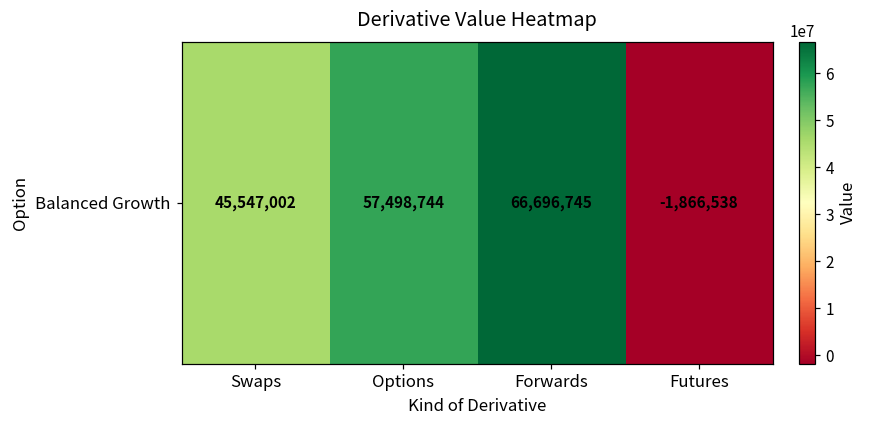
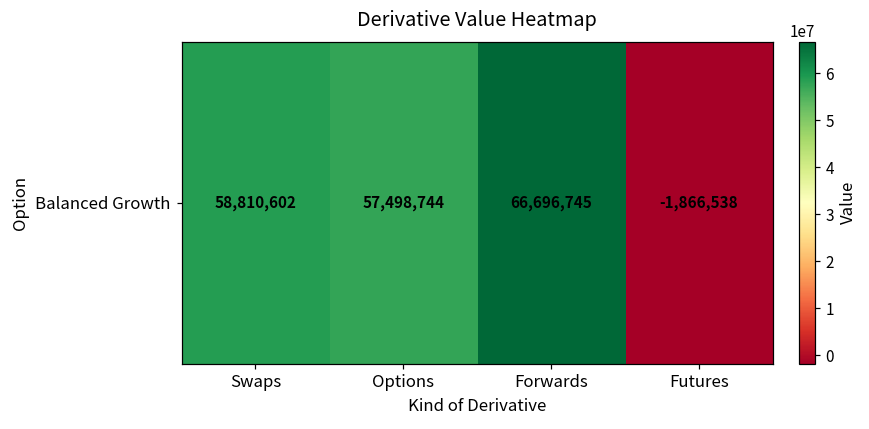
  {
    "Balanced Growth": {
-     "Swaps": "45,547,002",
+     "Swaps": "58,810,602",
      "Options": "57,498,744",
      "Forwards": "66,696,745",
      "Futures": "-1,866,538"
    }
  }
